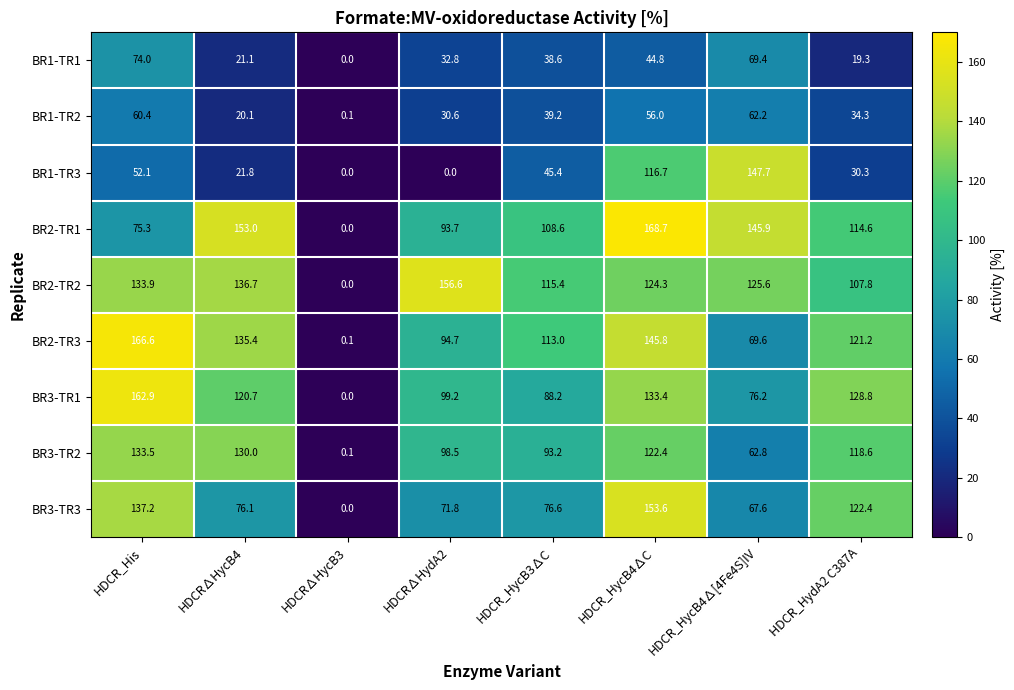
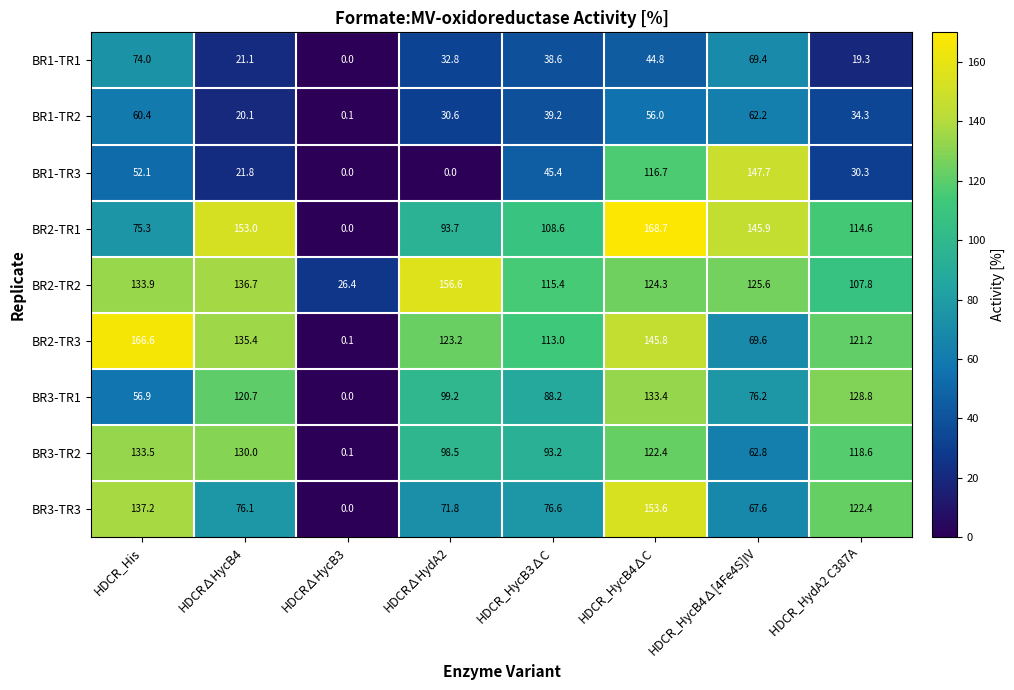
  {
    "BR1-TR1": {
      "HDCR_His": 74.0,
      "HDCR∆HycB4": 21.1,
      "HDCR∆HycB3": 0.0,
      "HDCR∆HydA2": 32.8,
      "HDCR_HycB3∆C": 38.6,
      "HDCR_HycB4∆C": 44.8,
      "HDCR_HycB4∆[4Fe4S]IV": 69.4,
      "HDCR_HydA2 C387A": 19.3
    },
    "BR1-TR2": {
      "HDCR_His": 60.4,
      "HDCR∆HycB4": 20.1,
      "HDCR∆HycB3": 0.1,
      "HDCR∆HydA2": 30.6,
      "HDCR_HycB3∆C": 39.2,
      "HDCR_HycB4∆C": 56.0,
      "HDCR_HycB4∆[4Fe4S]IV": 62.2,
      "HDCR_HydA2 C387A": 34.3
    },
    "BR1-TR3": {
      "HDCR_His": 52.1,
      "HDCR∆HycB4": 21.8,
      "HDCR∆HycB3": 0.0,
      "HDCR∆HydA2": 0.0,
      "HDCR_HycB3∆C": 45.4,
      "HDCR_HycB4∆C": 116.7,
      "HDCR_HycB4∆[4Fe4S]IV": 147.7,
      "HDCR_HydA2 C387A": 30.3
    },
    "BR2-TR1": {
      "HDCR_His": 75.3,
      "HDCR∆HycB4": 153.0,
      "HDCR∆HycB3": 0.0,
      "HDCR∆HydA2": 93.7,
      "HDCR_HycB3∆C": 108.6,
      "HDCR_HycB4∆C": 168.7,
      "HDCR_HycB4∆[4Fe4S]IV": 145.9,
      "HDCR_HydA2 C387A": 114.6
    },
    "BR2-TR2": {
      "HDCR_His": 133.9,
      "HDCR∆HycB4": 136.7,
-     "HDCR∆HycB3": 0.0,
+     "HDCR∆HycB3": 26.4,
      "HDCR∆HydA2": 156.6,
      "HDCR_HycB3∆C": 115.4,
      "HDCR_HycB4∆C": 124.3,
      "HDCR_HycB4∆[4Fe4S]IV": 125.6,
      "HDCR_HydA2 C387A": 107.8
    },
    "BR2-TR3": {
      "HDCR_His": 166.6,
      "HDCR∆HycB4": 135.4,
      "HDCR∆HycB3": 0.1,
-     "HDCR∆HydA2": 94.7,
+     "HDCR∆HydA2": 123.2,
      "HDCR_HycB3∆C": 113.0,
      "HDCR_HycB4∆C": 145.8,
      "HDCR_HycB4∆[4Fe4S]IV": 69.6,
      "HDCR_HydA2 C387A": 121.2
    },
    "BR3-TR1": {
-     "HDCR_His": 162.9,
+     "HDCR_His": 56.9,
      "HDCR∆HycB4": 120.7,
      "HDCR∆HycB3": 0.0,
      "HDCR∆HydA2": 99.2,
      "HDCR_HycB3∆C": 88.2,
      "HDCR_HycB4∆C": 133.4,
      "HDCR_HycB4∆[4Fe4S]IV": 76.2,
      "HDCR_HydA2 C387A": 128.8
    },
    "BR3-TR2": {
      "HDCR_His": 133.5,
      "HDCR∆HycB4": 130.0,
      "HDCR∆HycB3": 0.1,
      "HDCR∆HydA2": 98.5,
      "HDCR_HycB3∆C": 93.2,
      "HDCR_HycB4∆C": 122.4,
      "HDCR_HycB4∆[4Fe4S]IV": 62.8,
      "HDCR_HydA2 C387A": 118.6
    },
    "BR3-TR3": {
      "HDCR_His": 137.2,
      "HDCR∆HycB4": 76.1,
      "HDCR∆HycB3": 0.0,
      "HDCR∆HydA2": 71.8,
      "HDCR_HycB3∆C": 76.6,
      "HDCR_HycB4∆C": 153.6,
      "HDCR_HycB4∆[4Fe4S]IV": 67.6,
      "HDCR_HydA2 C387A": 122.4
    }
  }
